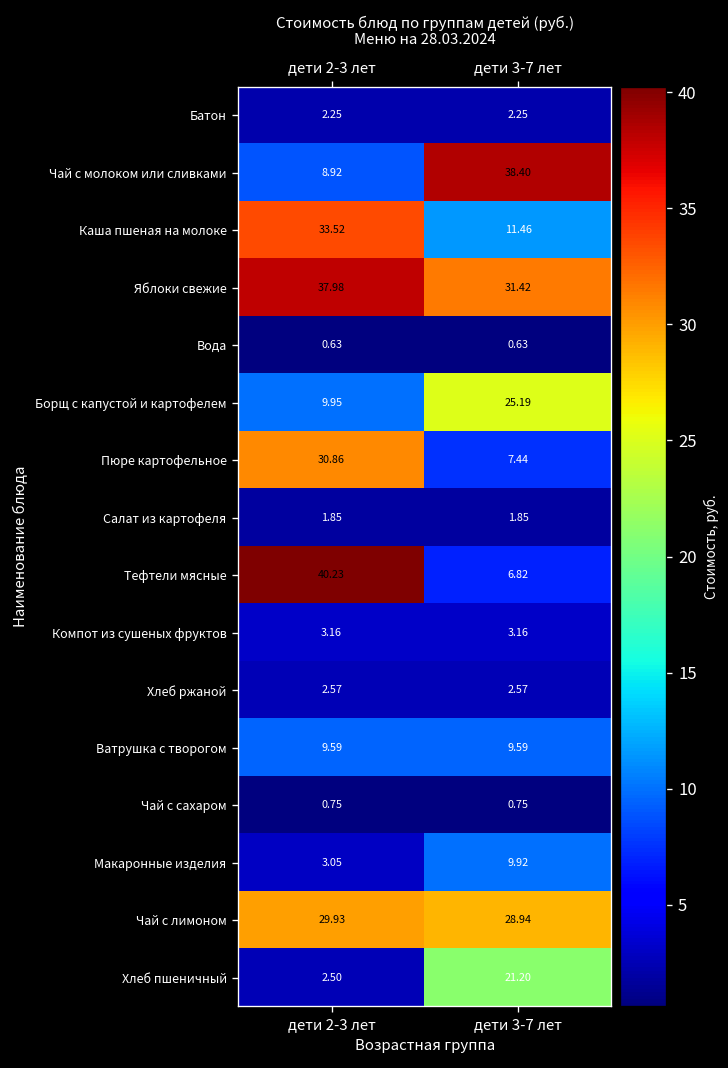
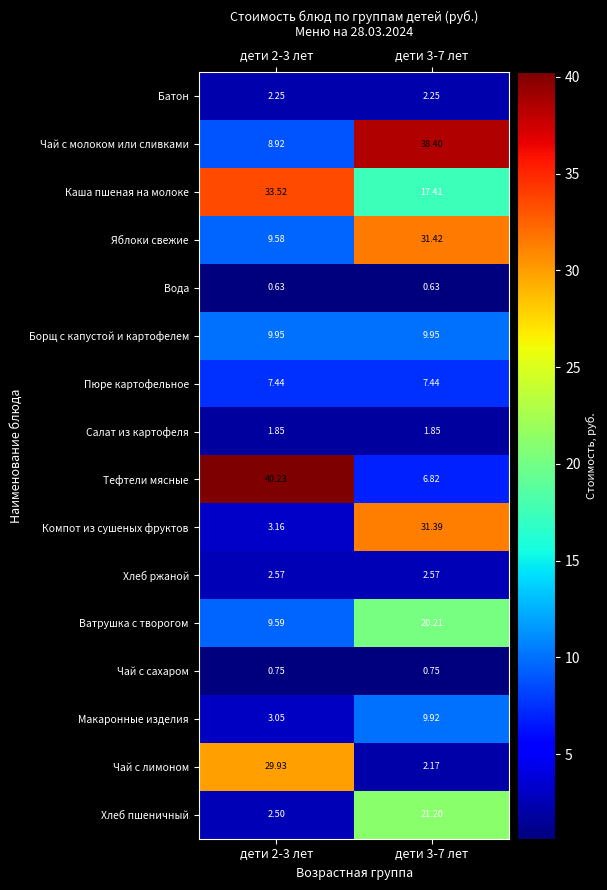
  {
    "Батон": {
      "дети 2-3 лет": 2.25,
      "дети 3-7 лет": 2.25
    },
    "Чай с молоком или сливками": {
      "дети 2-3 лет": 8.92,
      "дети 3-7 лет": 38.40
    },
    "Каша пшеная на молоке": {
      "дети 2-3 лет": 33.52,
-     "дети 3-7 лет": 11.46
+     "дети 3-7 лет": 17.41
    },
    "Яблоки свежие": {
-     "дети 2-3 лет": 37.98,
+     "дети 2-3 лет": 9.58,
      "дети 3-7 лет": 31.42
    },
    "Вода": {
      "дети 2-3 лет": 0.63,
      "дети 3-7 лет": 0.63
    },
    "Борщ с капустой и картофелем": {
      "дети 2-3 лет": 9.95,
-     "дети 3-7 лет": 25.19
+     "дети 3-7 лет": 9.95
    },
    "Пюре картофельное": {
-     "дети 2-3 лет": 30.86,
+     "дети 2-3 лет": 7.44,
      "дети 3-7 лет": 7.44
    },
    "Салат из картофеля": {
      "дети 2-3 лет": 1.85,
      "дети 3-7 лет": 1.85
    },
    "Тефтели мясные": {
      "дети 2-3 лет": 40.23,
      "дети 3-7 лет": 6.82
    },
    "Компот из сушеных фруктов": {
      "дети 2-3 лет": 3.16,
-     "дети 3-7 лет": 3.16
+     "дети 3-7 лет": 31.39
    },
    "Хлеб ржаной": {
      "дети 2-3 лет": 2.57,
      "дети 3-7 лет": 2.57
    },
    "Ватрушка с творогом": {
      "дети 2-3 лет": 9.59,
-     "дети 3-7 лет": 9.59
+     "дети 3-7 лет": 20.21
    },
    "Чай с сахаром": {
      "дети 2-3 лет": 0.75,
      "дети 3-7 лет": 0.75
    },
    "Макаронные изделия": {
      "дети 2-3 лет": 3.05,
      "дети 3-7 лет": 9.92
    },
    "Чай с лимоном": {
      "дети 2-3 лет": 29.93,
-     "дети 3-7 лет": 28.94
+     "дети 3-7 лет": 2.17
    },
    "Хлеб пшеничный": {
      "дети 2-3 лет": 2.50,
      "дети 3-7 лет": 21.20
    }
  }
